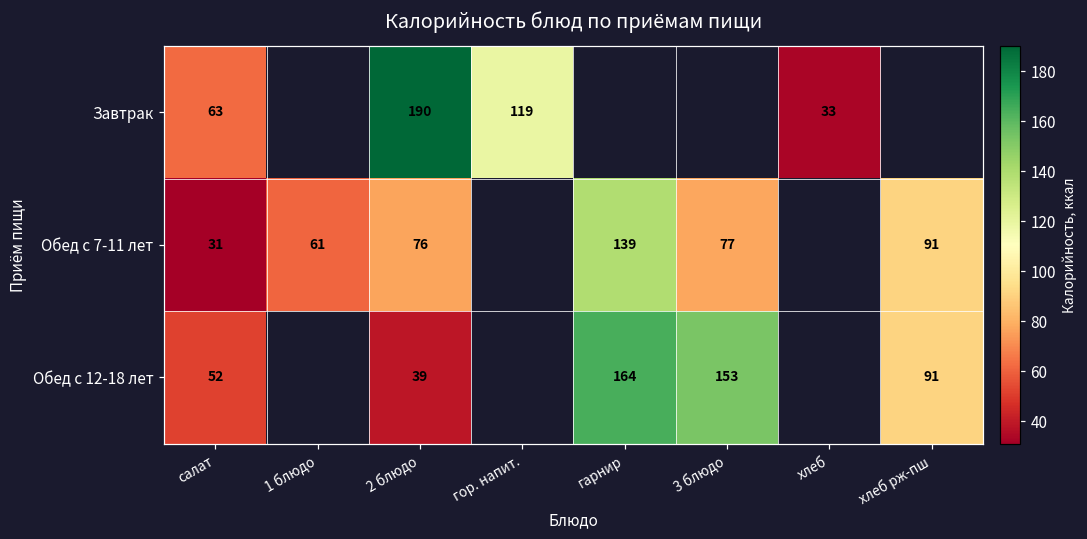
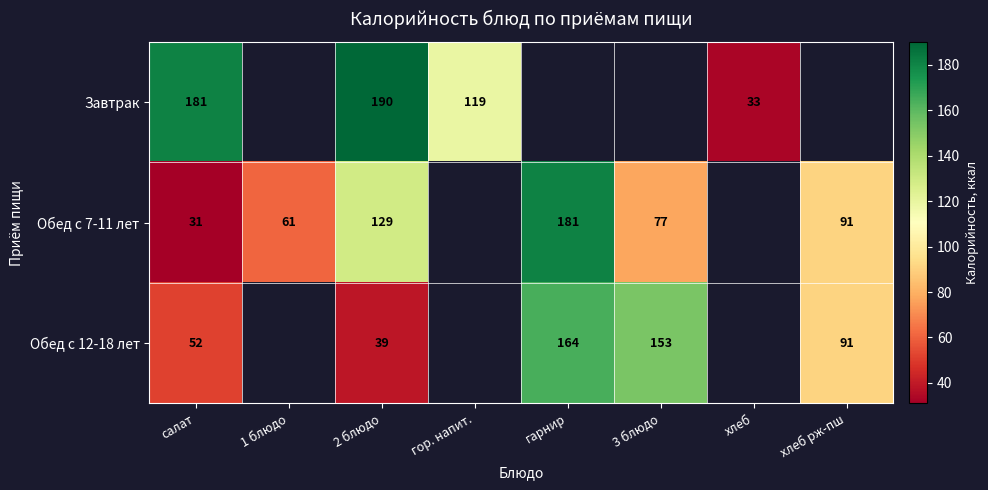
  {
    "Завтрак": {
-     "салат": 63,
+     "салат": 181,
      "2 блюдо": 190,
      "гор. напит.": 119,
      "хлеб": 33
    },
    "Обед с 7-11 лет": {
      "салат": 31,
      "1 блюдо": 61,
-     "2 блюдо": 76,
-     "гарнир": 139,
+     "2 блюдо": 129,
+     "гарнир": 181,
      "3 блюдо": 77,
      "хлеб рж-пш": 91
    },
    "Обед с 12-18 лет": {
      "салат": 52,
      "2 блюдо": 39,
      "гарнир": 164,
      "3 блюдо": 153,
      "хлеб рж-пш": 91
    }
  }
